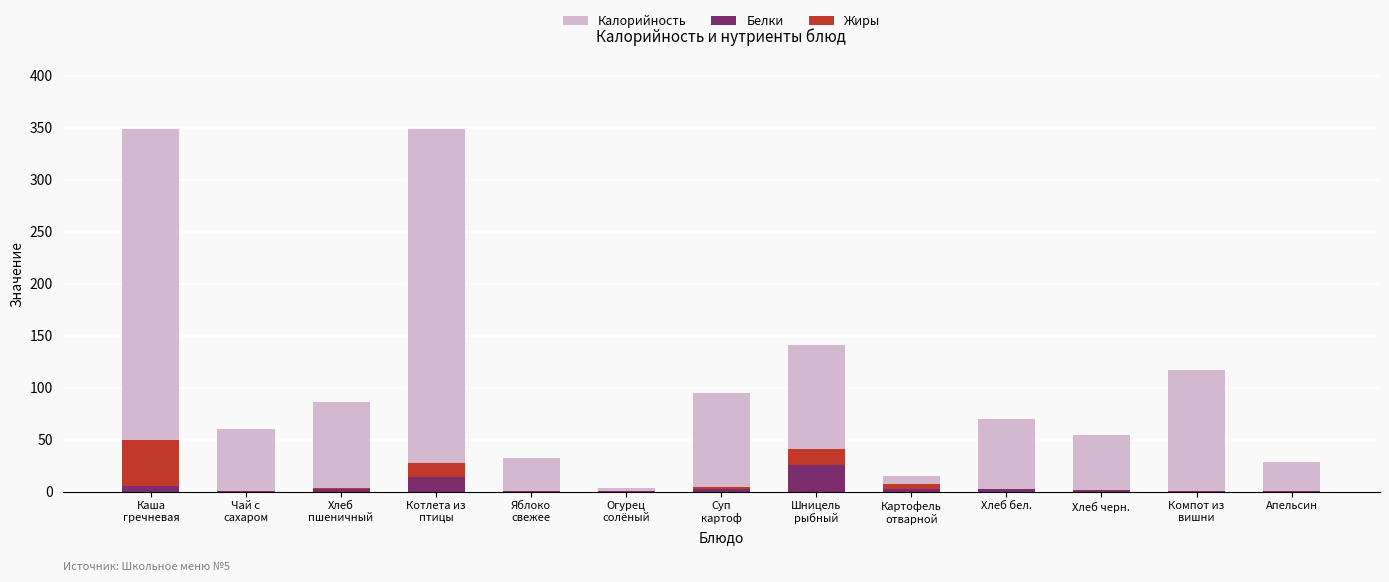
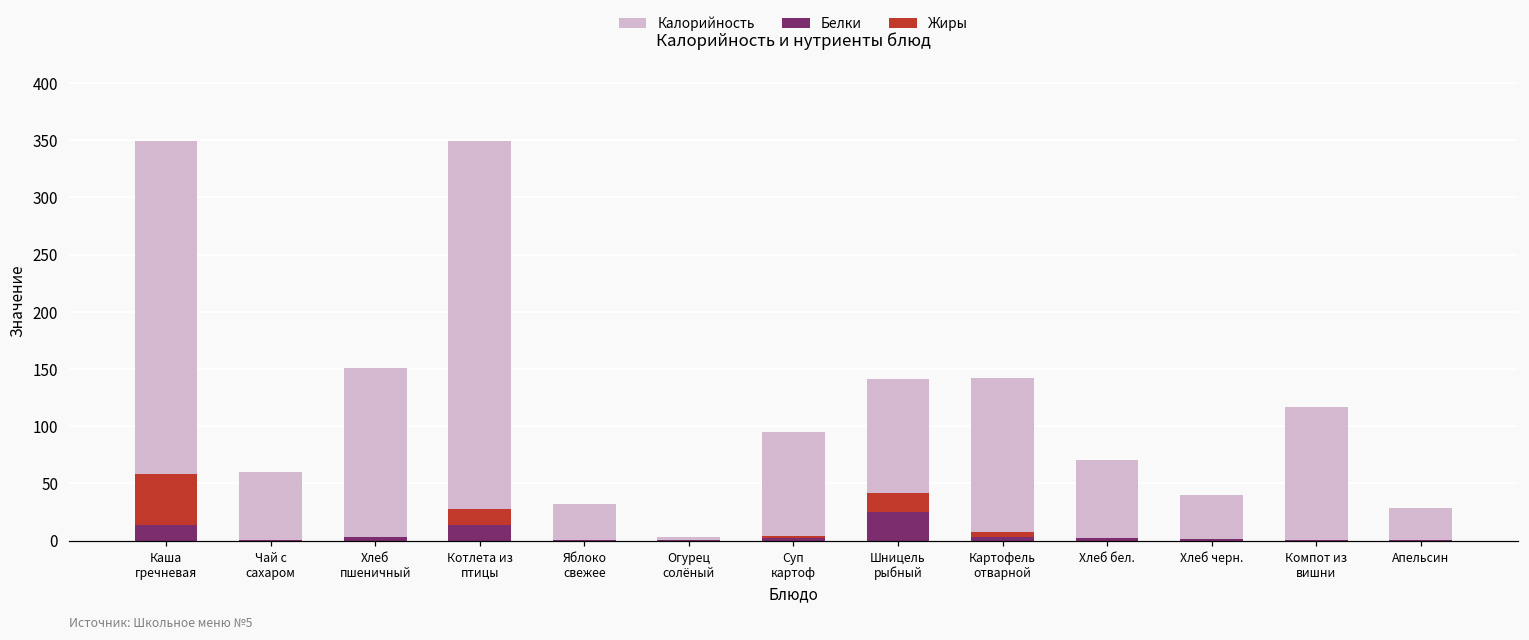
  {
    "Калорийность": {
      "Каша гречневая": 349,
      "Чай с сахаром": 60,
-     "Хлеб пшеничный": 87,
+     "Хлеб пшеничный": 151,
      "Котлета из птицы": 349,
      "Яблоко свежее": 32,
      "Огурец солёный": 3,
      "Суп картоф": 95,
      "Шницель рыбный": 141,
-     "Картофель отварной": 15,
+     "Картофель отварной": 142,
      "Хлеб бел.": 70,
-     "Хлеб черн.": 54,
+     "Хлеб черн.": 40,
      "Компот из вишни": 117,
      "Апельсин": 29
    },
    "Белки": {
-     "Каша гречневая": 5
+     "Каша гречневая": 14
    },
    "Жиры": {
      "Чай с сахаром": 0,
      "Яблоко свежее": 0,
      "Огурец солёный": 0,
      "Апельсин": 0
    }
  }
